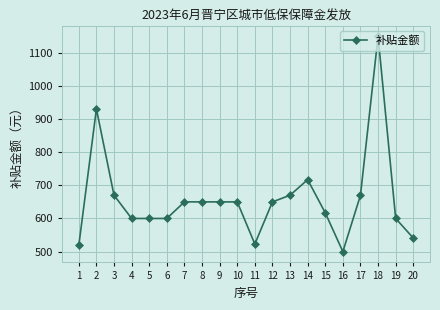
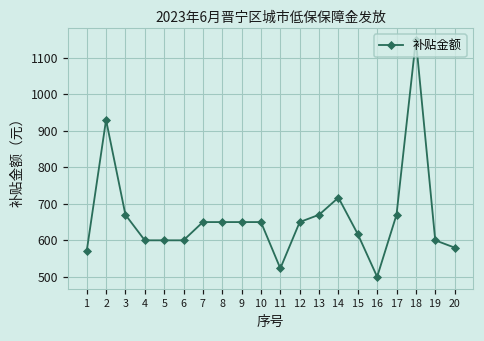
  {
-   "1": 520,
+   "1": 570,
    "2": 930,
    "3": 670,
    "4": 600,
    "5": 600,
    "6": 600,
    "7": 650,
    "8": 650,
    "9": 650,
    "10": 650,
    "11": 520,
    "12": 650,
    "13": 670,
    "14": 720,
    "15": 620,
    "16": 500,
    "17": 670,
    "19": 600,
-   "20": 540
+   "20": 580
  }
